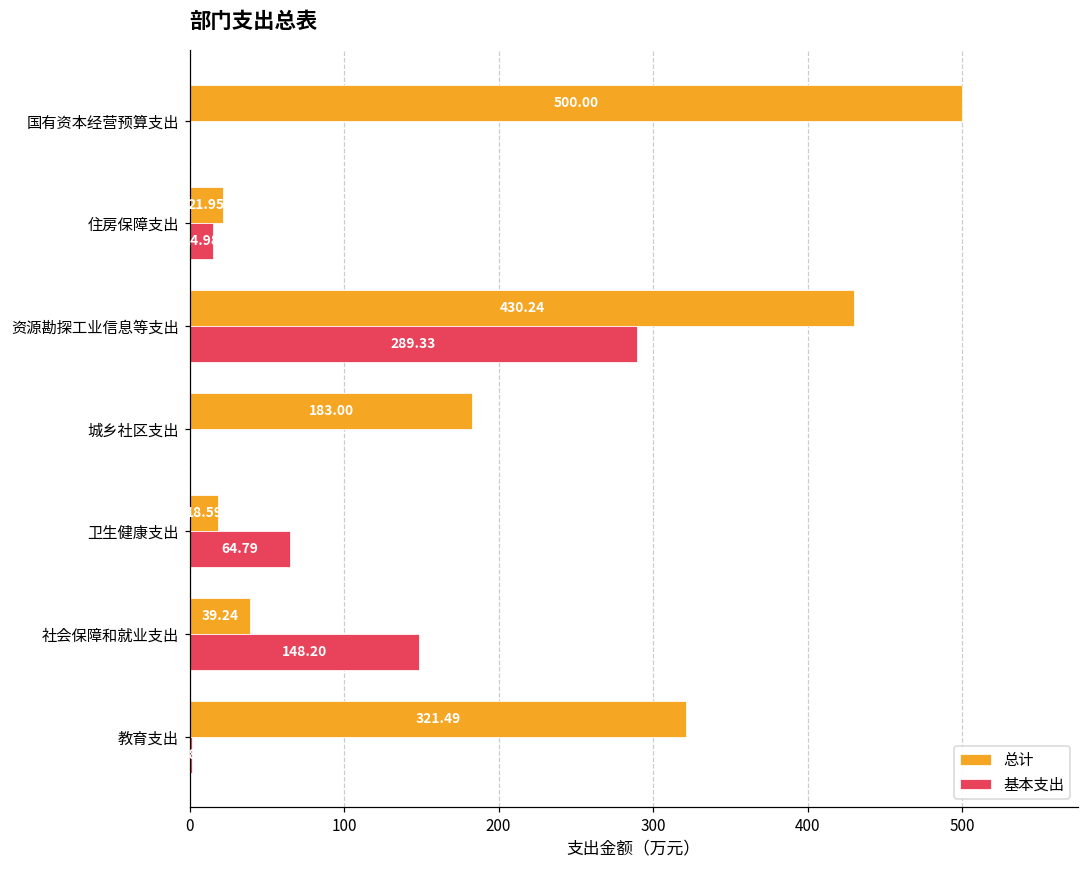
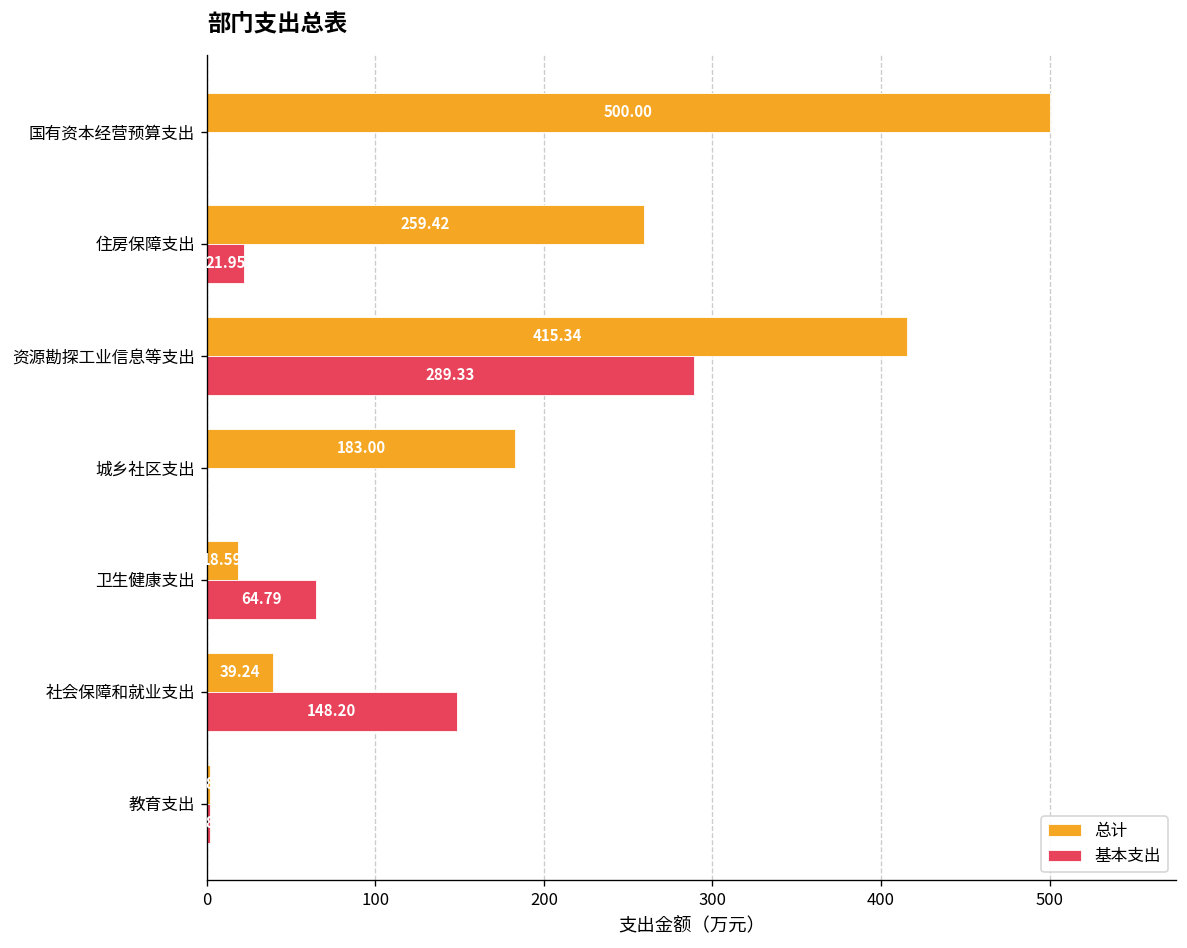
  {
    "总计": {
      "国有资本经营预算支出": 500.00,
-     "住房保障支出": 21.95,
-     "资源勘探工业信息等支出": 430.24,
+     "住房保障支出": 259.42,
+     "资源勘探工业信息等支出": 415.34,
      "城乡社区支出": 183.00,
      "卫生健康支出": 18.59,
      "社会保障和就业支出": 39.24,
-     "教育支出": 321
+     "教育支出": 2
    },
    "基本支出": {
-     "住房保障支出": 14.98,
+     "住房保障支出": 21.95,
      "资源勘探工业信息等支出": 289.33,
      "卫生健康支出": 64.79,
      "社会保障和就业支出": 148.20
    }
  }
